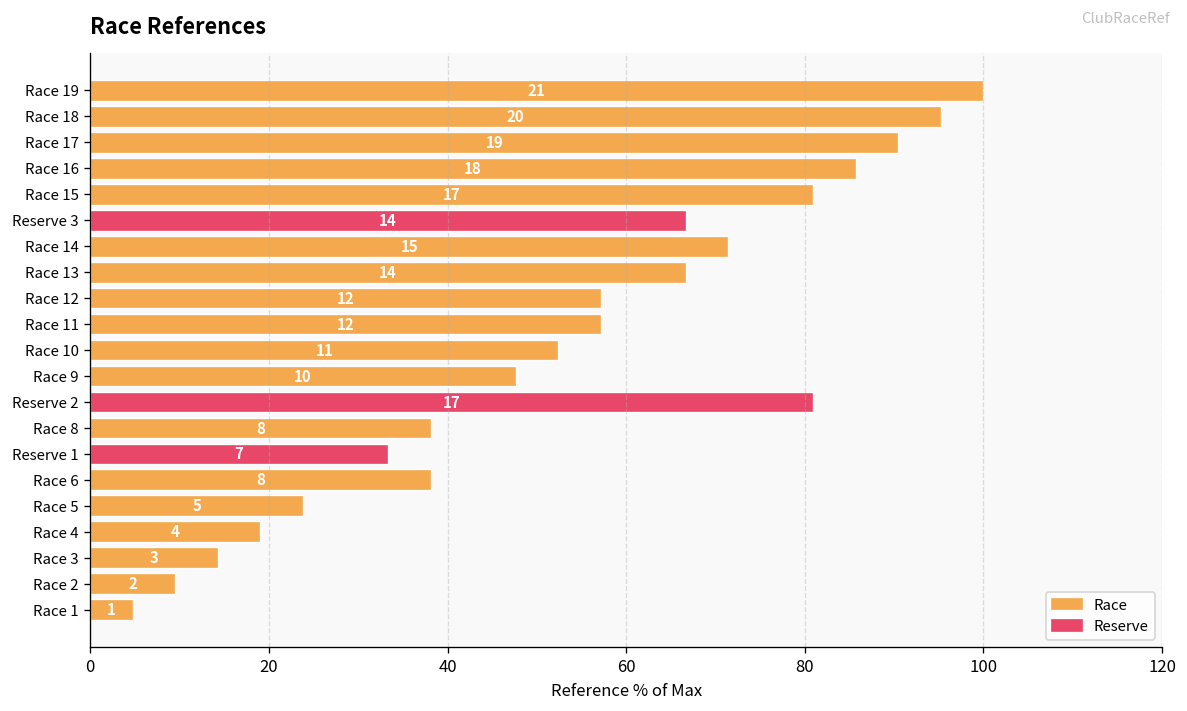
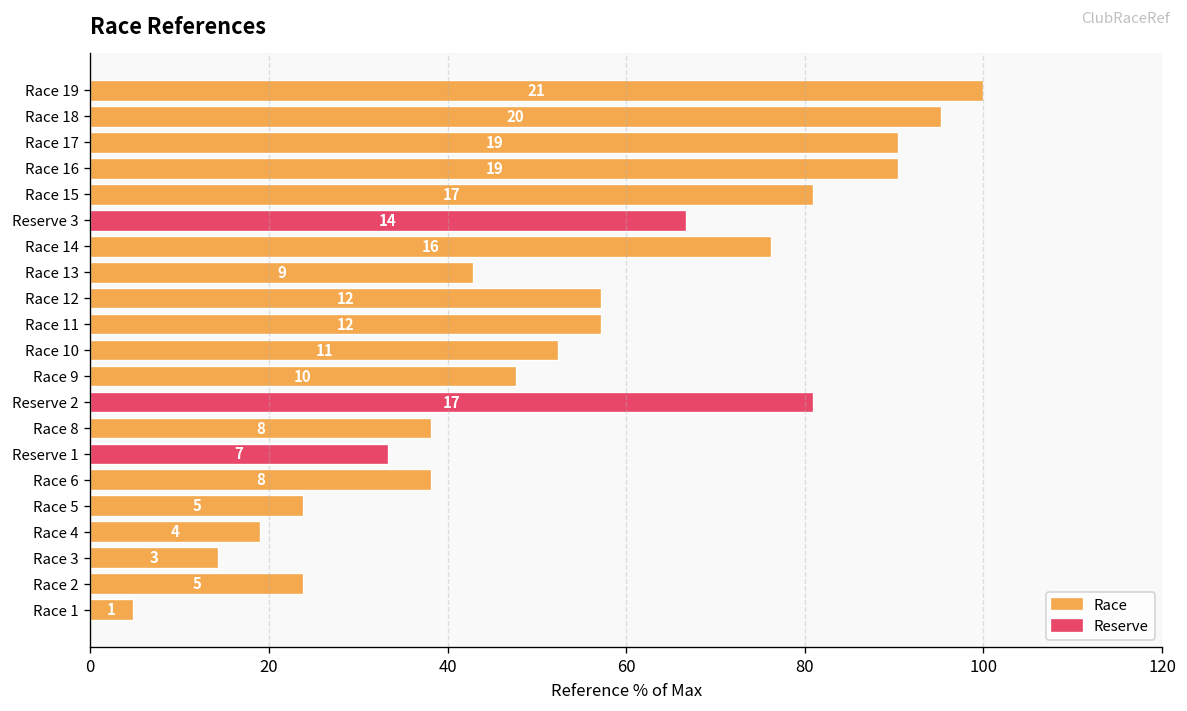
  {
-   "Race 16": 18,
-   "Race 14": 15,
-   "Race 13": 14,
-   "Race 2": 2
+   "Race 16": 19,
+   "Race 14": 16,
+   "Race 13": 9,
+   "Race 2": 5
  }
